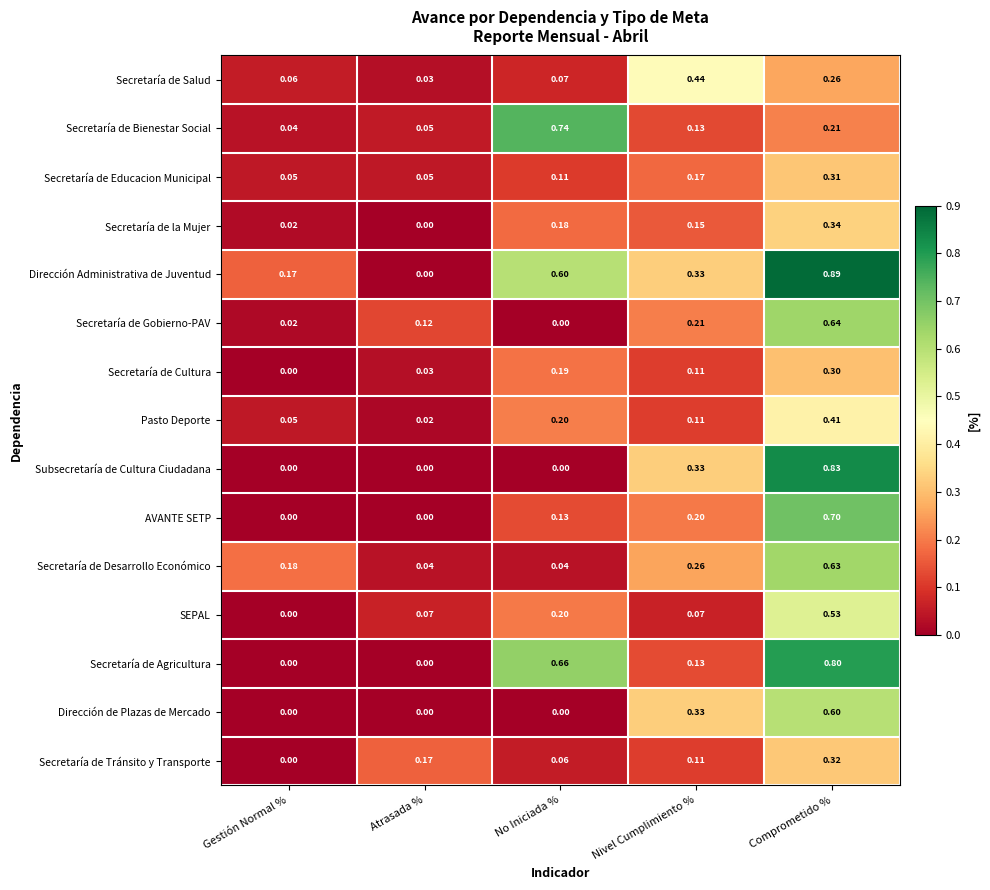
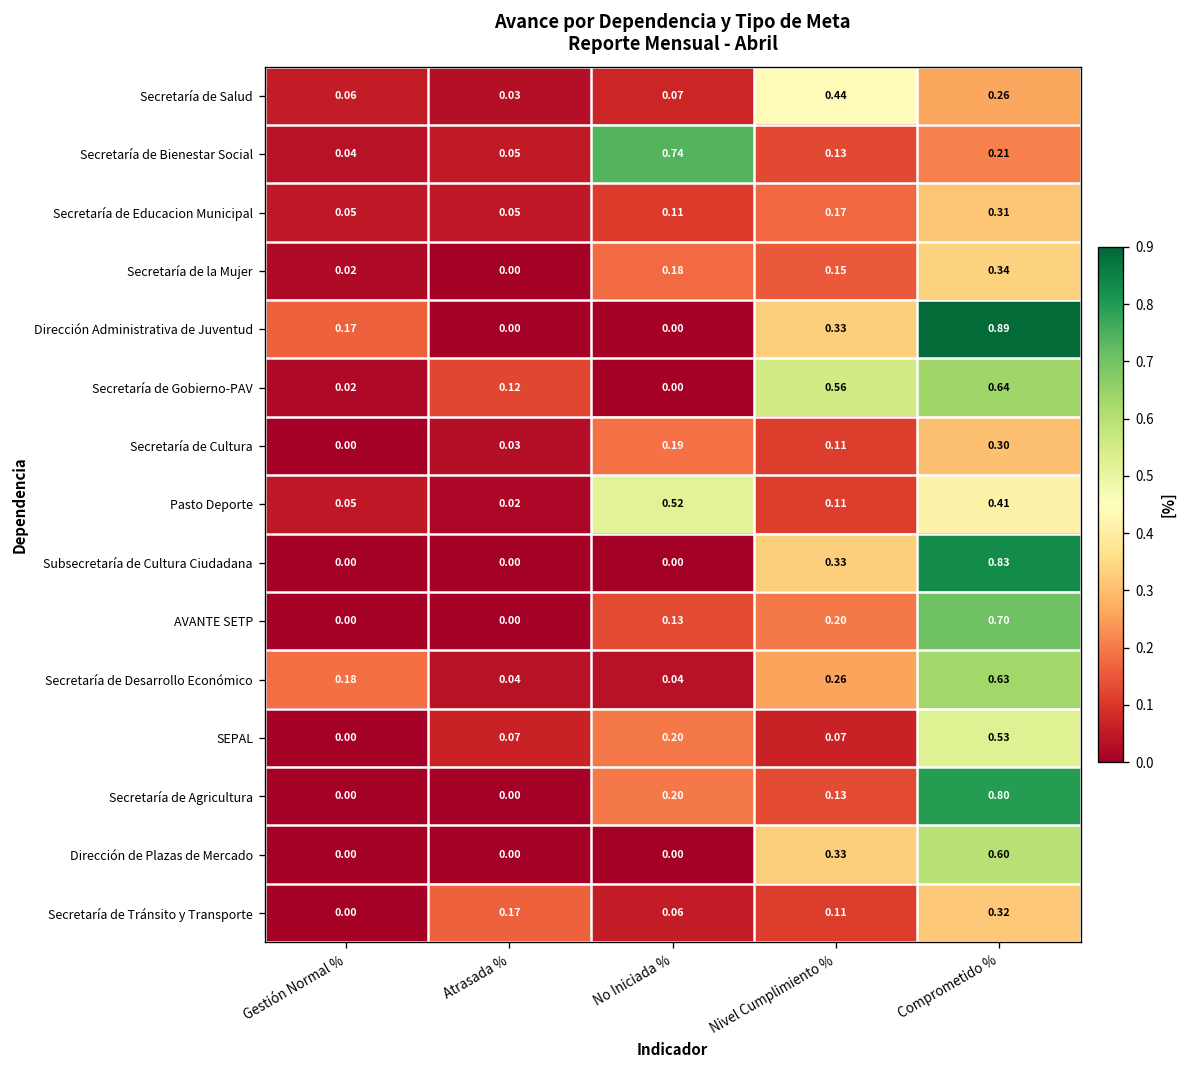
  {
    "Secretaría de Salud": {
      "Gestión Normal %": 0.06,
      "Atrasada %": 0.03,
      "No Iniciada %": 0.07,
      "Nivel Cumplimiento %": 0.44,
      "Comprometido %": 0.26
    },
    "Secretaría de Bienestar Social": {
      "Gestión Normal %": 0.04,
      "Atrasada %": 0.05,
      "No Iniciada %": 0.74,
      "Nivel Cumplimiento %": 0.13,
      "Comprometido %": 0.21
    },
    "Secretaría de Educacion Municipal": {
      "Gestión Normal %": 0.05,
      "Atrasada %": 0.05,
      "No Iniciada %": 0.11,
      "Nivel Cumplimiento %": 0.17,
      "Comprometido %": 0.31
    },
    "Secretaría de la Mujer": {
      "Gestión Normal %": 0.02,
      "Atrasada %": 0.00,
      "No Iniciada %": 0.18,
      "Nivel Cumplimiento %": 0.15,
      "Comprometido %": 0.34
    },
    "Dirección Administrativa de Juventud": {
      "Gestión Normal %": 0.17,
      "Atrasada %": 0.00,
-     "No Iniciada %": 0.60,
+     "No Iniciada %": 0.00,
      "Nivel Cumplimiento %": 0.33,
      "Comprometido %": 0.89
    },
    "Secretaría de Gobierno-PAV": {
      "Gestión Normal %": 0.02,
      "Atrasada %": 0.12,
      "No Iniciada %": 0.00,
-     "Nivel Cumplimiento %": 0.21,
+     "Nivel Cumplimiento %": 0.56,
      "Comprometido %": 0.64
    },
    "Secretaría de Cultura": {
      "Gestión Normal %": 0.00,
      "Atrasada %": 0.03,
      "No Iniciada %": 0.19,
      "Nivel Cumplimiento %": 0.11,
      "Comprometido %": 0.30
    },
    "Pasto Deporte": {
      "Gestión Normal %": 0.05,
      "Atrasada %": 0.02,
-     "No Iniciada %": 0.20,
+     "No Iniciada %": 0.52,
      "Nivel Cumplimiento %": 0.11,
      "Comprometido %": 0.41
    },
    "Subsecretaría de Cultura Ciudadana": {
      "Gestión Normal %": 0.00,
      "Atrasada %": 0.00,
      "No Iniciada %": 0.00,
      "Nivel Cumplimiento %": 0.33,
      "Comprometido %": 0.83
    },
    "AVANTE SETP": {
      "Gestión Normal %": 0.00,
      "Atrasada %": 0.00,
      "No Iniciada %": 0.13,
      "Nivel Cumplimiento %": 0.20,
      "Comprometido %": 0.70
    },
    "Secretaría de Desarrollo Económico": {
      "Gestión Normal %": 0.18,
      "Atrasada %": 0.04,
      "No Iniciada %": 0.04,
      "Nivel Cumplimiento %": 0.26,
      "Comprometido %": 0.63
    },
    "SEPAL": {
      "Gestión Normal %": 0.00,
      "Atrasada %": 0.07,
      "No Iniciada %": 0.20,
      "Nivel Cumplimiento %": 0.07,
      "Comprometido %": 0.53
    },
    "Secretaría de Agricultura": {
      "Gestión Normal %": 0.00,
      "Atrasada %": 0.00,
-     "No Iniciada %": 0.66,
+     "No Iniciada %": 0.20,
      "Nivel Cumplimiento %": 0.13,
      "Comprometido %": 0.80
    },
    "Dirección de Plazas de Mercado": {
      "Gestión Normal %": 0.00,
      "Atrasada %": 0.00,
      "No Iniciada %": 0.00,
      "Nivel Cumplimiento %": 0.33,
      "Comprometido %": 0.60
    },
    "Secretaría de Tránsito y Transporte": {
      "Gestión Normal %": 0.00,
      "Atrasada %": 0.17,
      "No Iniciada %": 0.06,
      "Nivel Cumplimiento %": 0.11,
      "Comprometido %": 0.32
    }
  }
